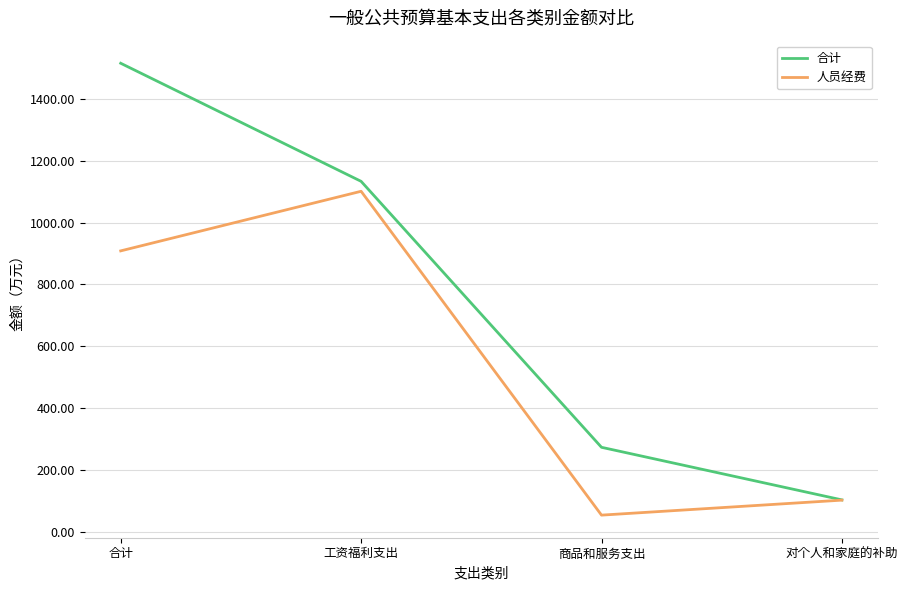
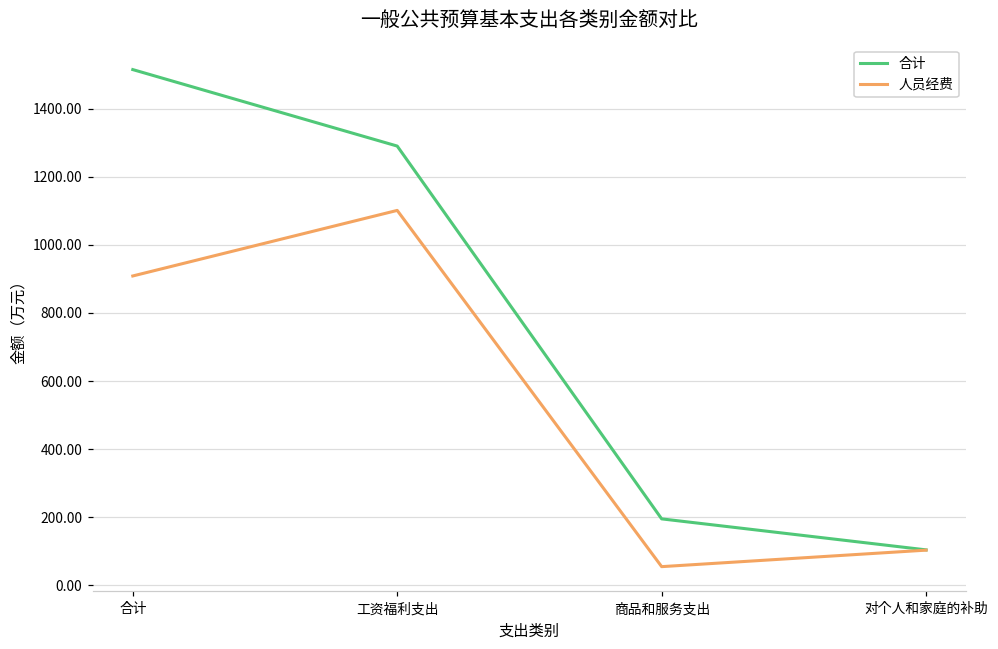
  {
    "合计": {
      "合计": 1510,
-     "工资福利支出": 1130,
-     "商品和服务支出": 270
+     "工资福利支出": 1290,
+     "商品和服务支出": 200
    },
    "人员经费": {
      "合计": 910,
      "工资福利支出": 1100,
      "商品和服务支出": 60
    }
  }
